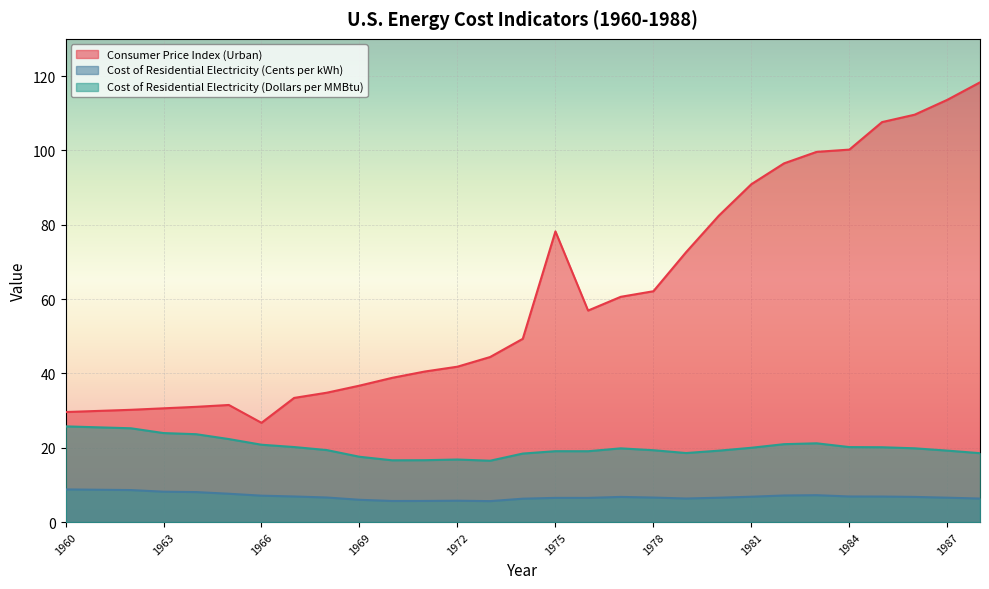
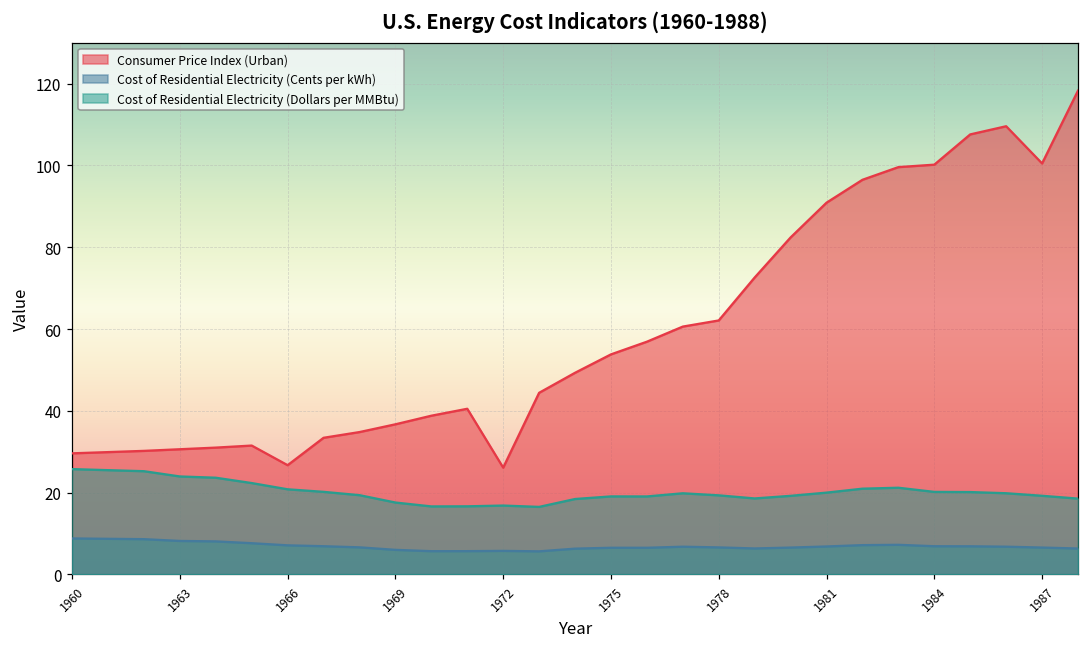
  {
    "Consumer Price Index (Urban)": {
      "1960": 30,
      "1963": 31,
      "1966": 27,
      "1969": 37,
-     "1972": 42,
-     "1975": 78,
+     "1972": 26,
+     "1975": 54,
      "1978": 62,
      "1981": 91,
      "1984": 100,
-     "1987": 114
+     "1987": 101
    }
  }
